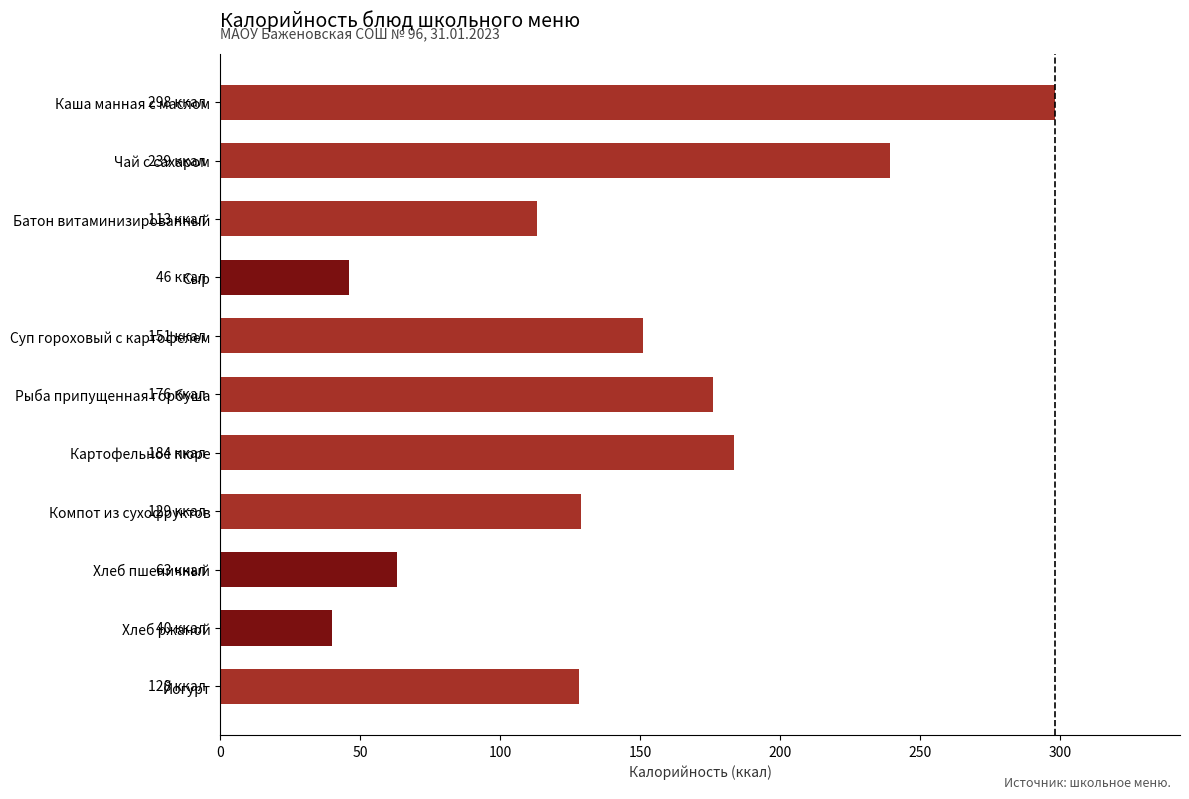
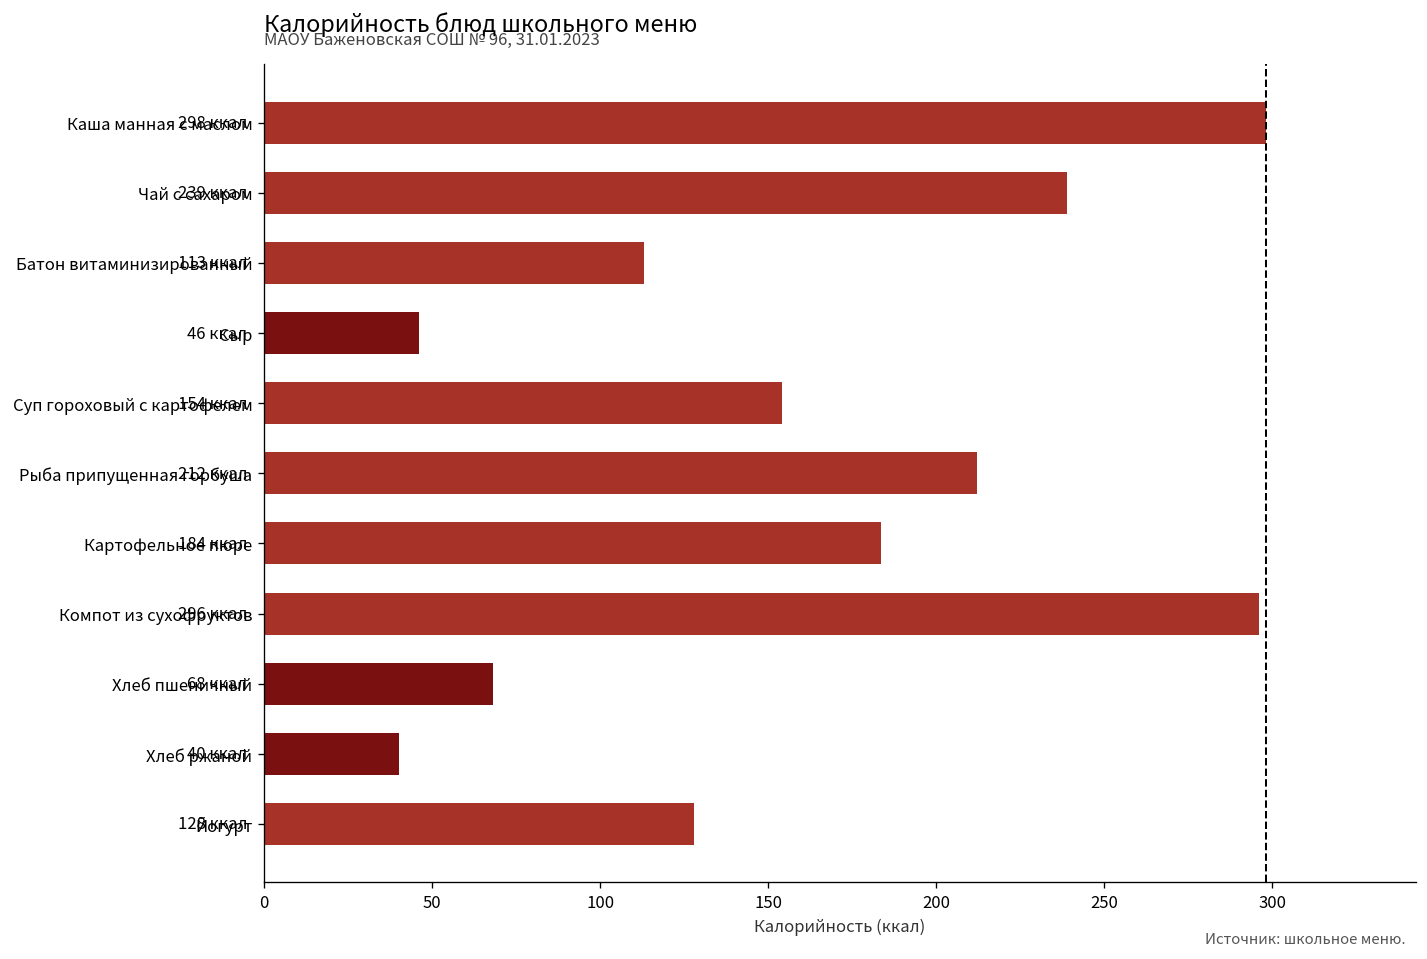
  {
-   "Суп гороховый с картофелем": 151,
-   "Рыба припущенная горбуша": 176,
-   "Компот из сухофруктов": 129,
-   "Хлеб пшеничный": 63
+   "Суп гороховый с картофелем": 154,
+   "Рыба припущенная горбуша": 212,
+   "Компот из сухофруктов": 296,
+   "Хлеб пшеничный": 68
  }
